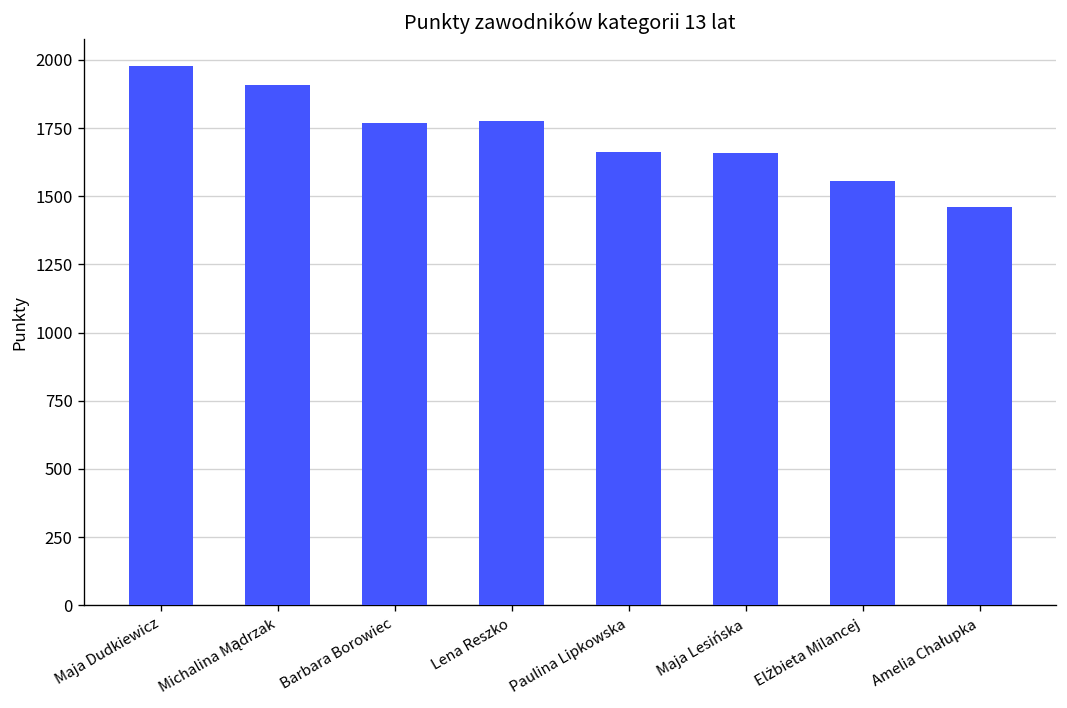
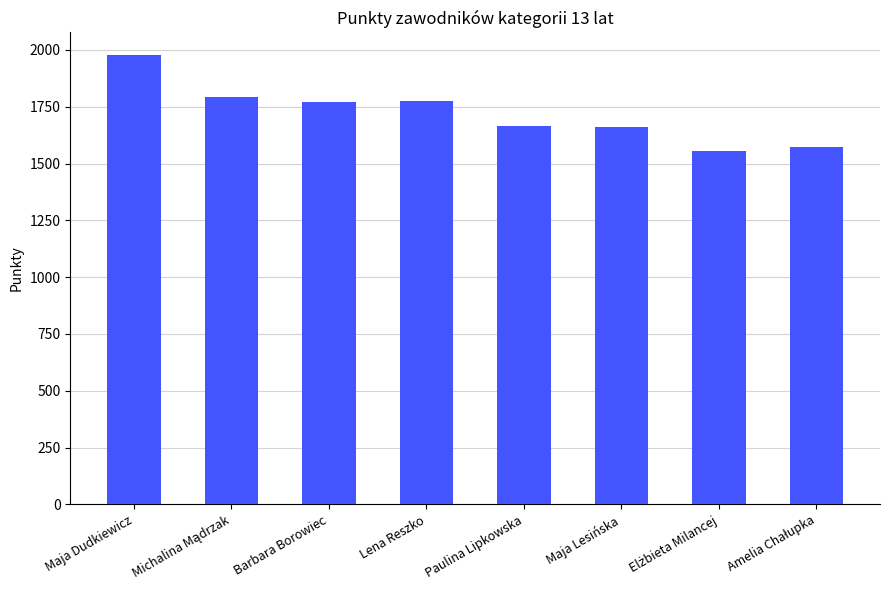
  {
    "Maja Dudkiewicz": 1980,
-   "Michalina Mądrzak": 1910,
+   "Michalina Mądrzak": 1790,
    "Barbara Borowiec": 1770,
    "Lena Reszko": 1780,
    "Paulina Lipkowska": 1660,
    "Maja Lesińska": 1660,
    "Elżbieta Milancej": 1560,
-   "Amelia Chałupka": 1460
+   "Amelia Chałupka": 1570
  }
